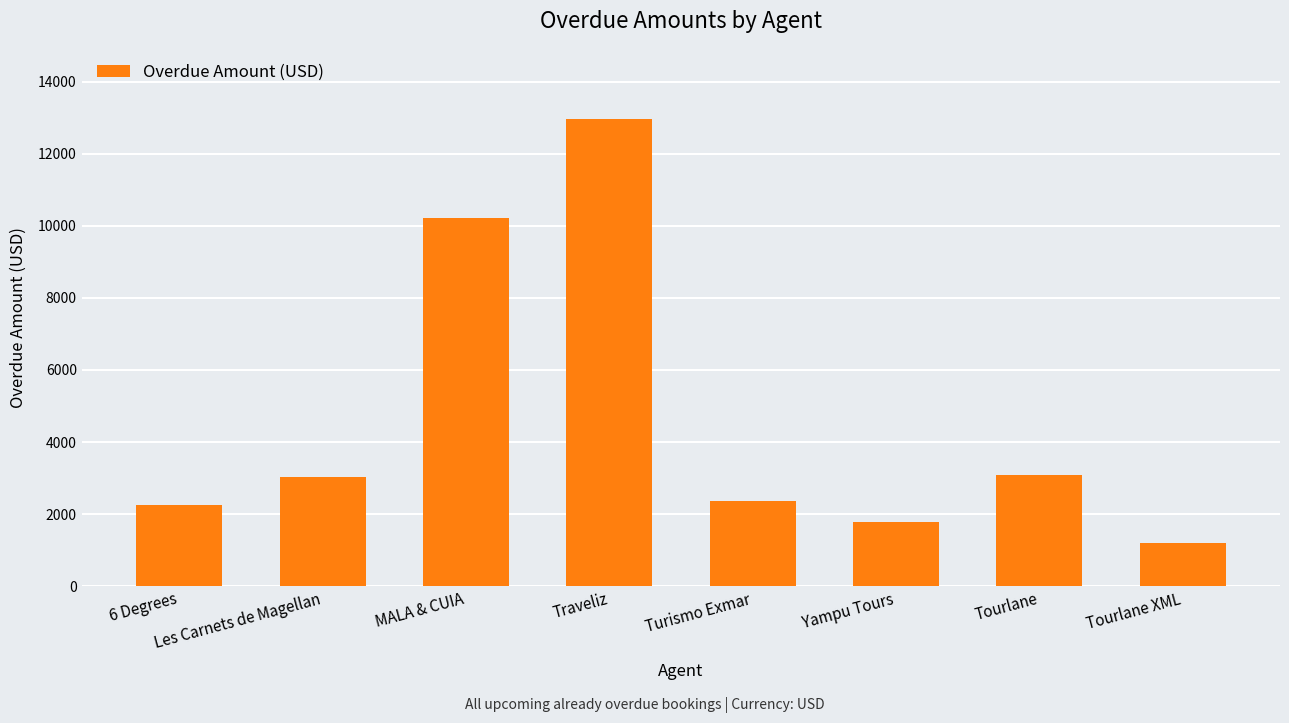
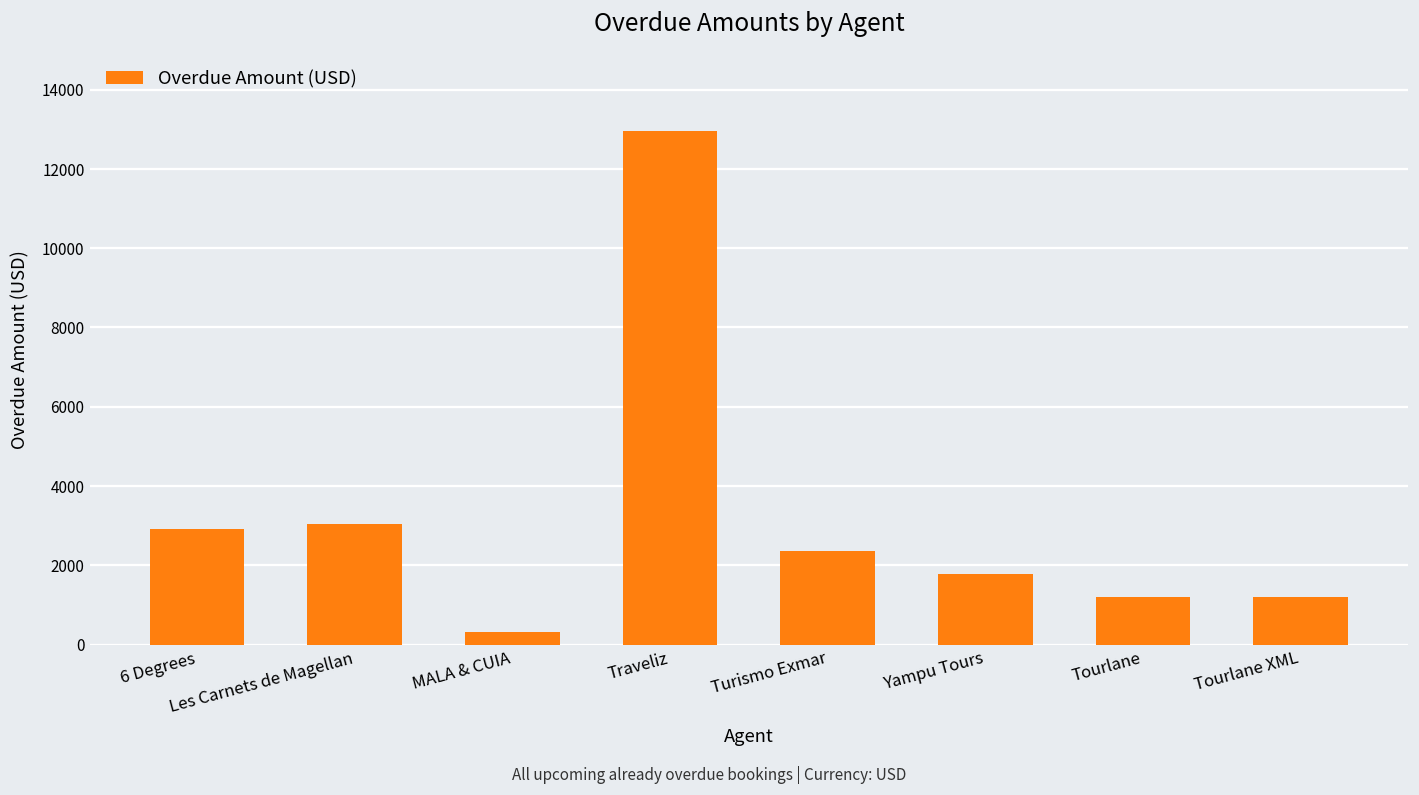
  {
-   "6 Degrees": 2300,
+   "6 Degrees": 2900,
    "Les Carnets de Magellan": 3000,
-   "MALA & CUIA": 10200,
+   "MALA & CUIA": 300,
    "Traveliz": 13000,
    "Turismo Exmar": 2400,
    "Yampu Tours": 1800,
-   "Tourlane": 3100,
+   "Tourlane": 1200,
    "Tourlane XML": 1200
  }
